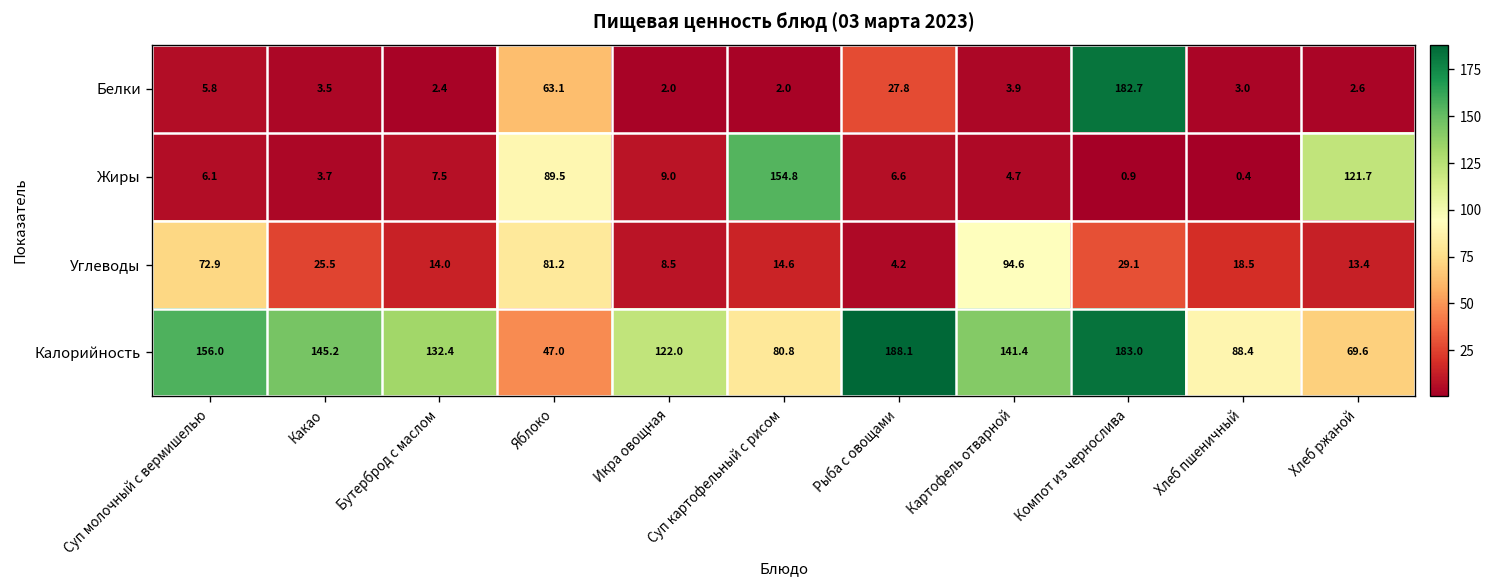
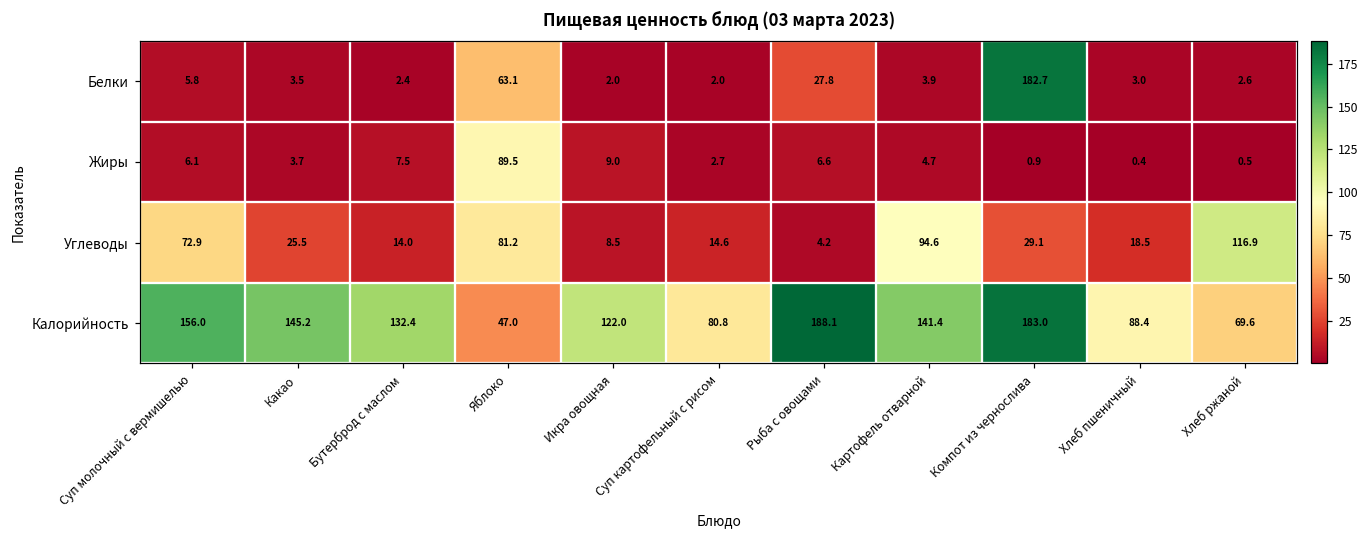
  {
    "Белки": {
      "Суп молочный с вермишелью": 5.8,
      "Какао": 3.5,
      "Бутерброд с маслом": 2.4,
      "Яблоко": 63.1,
      "Икра овощная": 2.0,
      "Суп картофельный с рисом": 2.0,
      "Рыба с овощами": 27.8,
      "Картофель отварной": 3.9,
      "Компот из чернослива": 182.7,
      "Хлеб пшеничный": 3.0,
      "Хлеб ржаной": 2.6
    },
    "Жиры": {
      "Суп молочный с вермишелью": 6.1,
      "Какао": 3.7,
      "Бутерброд с маслом": 7.5,
      "Яблоко": 89.5,
      "Икра овощная": 9.0,
-     "Суп картофельный с рисом": 154.8,
+     "Суп картофельный с рисом": 2.7,
      "Рыба с овощами": 6.6,
      "Картофель отварной": 4.7,
      "Компот из чернослива": 0.9,
      "Хлеб пшеничный": 0.4,
-     "Хлеб ржаной": 121.7
+     "Хлеб ржаной": 0.5
    },
    "Углеводы": {
      "Суп молочный с вермишелью": 72.9,
      "Какао": 25.5,
      "Бутерброд с маслом": 14.0,
      "Яблоко": 81.2,
      "Икра овощная": 8.5,
      "Суп картофельный с рисом": 14.6,
      "Рыба с овощами": 4.2,
      "Картофель отварной": 94.6,
      "Компот из чернослива": 29.1,
      "Хлеб пшеничный": 18.5,
-     "Хлеб ржаной": 13.4
+     "Хлеб ржаной": 116.9
    },
    "Калорийность": {
      "Суп молочный с вермишелью": 156.0,
      "Какао": 145.2,
      "Бутерброд с маслом": 132.4,
      "Яблоко": 47.0,
      "Икра овощная": 122.0,
      "Суп картофельный с рисом": 80.8,
      "Рыба с овощами": 188.1,
      "Картофель отварной": 141.4,
      "Компот из чернослива": 183.0,
      "Хлеб пшеничный": 88.4,
      "Хлеб ржаной": 69.6
    }
  }
